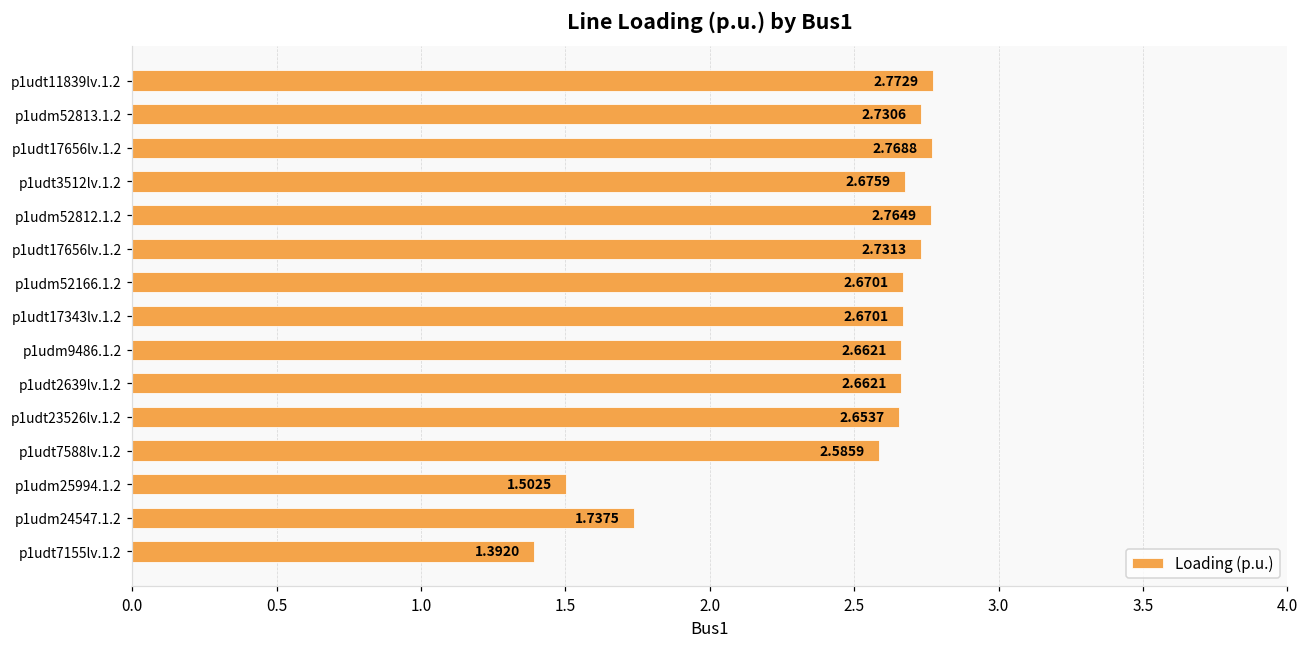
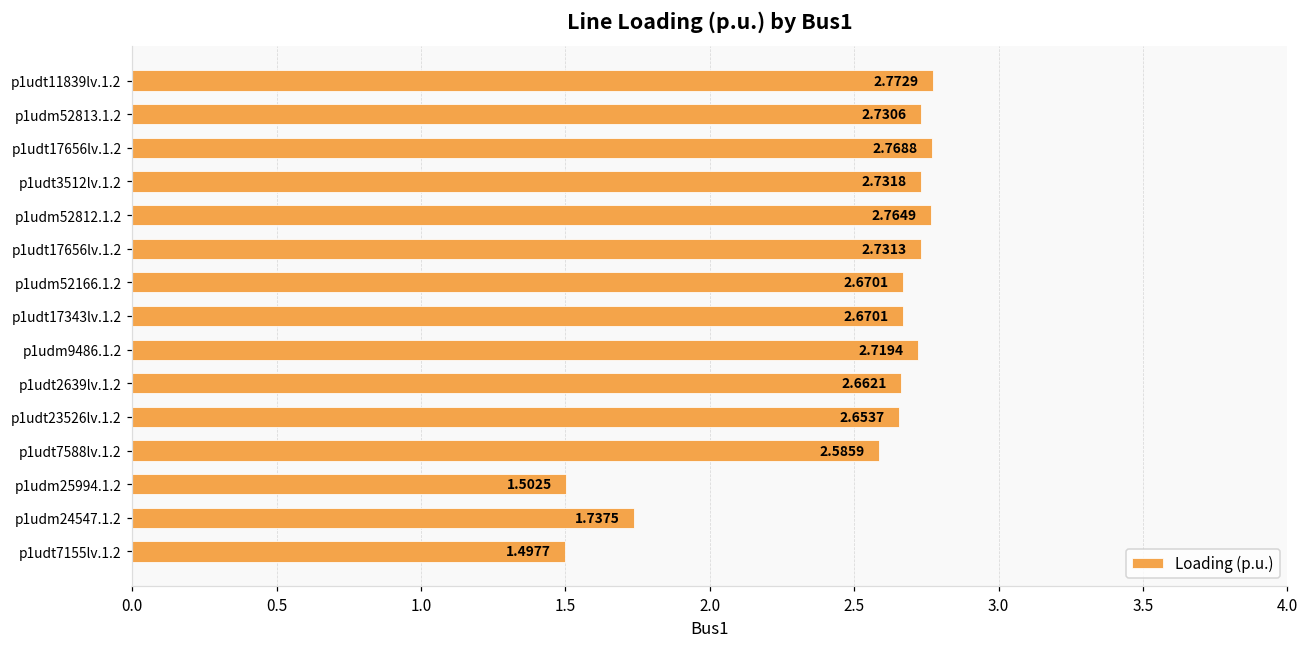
  {
    "p1udt11839lv.1.2": 2.7729,
    "p1udm52813.1.2": 2.7306,
-   "p1udt3512lv.1.2": 2.6759,
+   "p1udt3512lv.1.2": 2.7318,
    "p1udm52812.1.2": 2.7649,
    "p1udm52166.1.2": 2.6701,
    "p1udt17343lv.1.2": 2.6701,
-   "p1udm9486.1.2": 2.6621,
+   "p1udm9486.1.2": 2.7194,
    "p1udt2639lv.1.2": 2.6621,
    "p1udt23526lv.1.2": 2.6537,
    "p1udt7588lv.1.2": 2.5859,
    "p1udm25994.1.2": 1.5025,
    "p1udm24547.1.2": 1.7375,
-   "p1udt7155lv.1.2": 1.3920
+   "p1udt7155lv.1.2": 1.4977
  }
